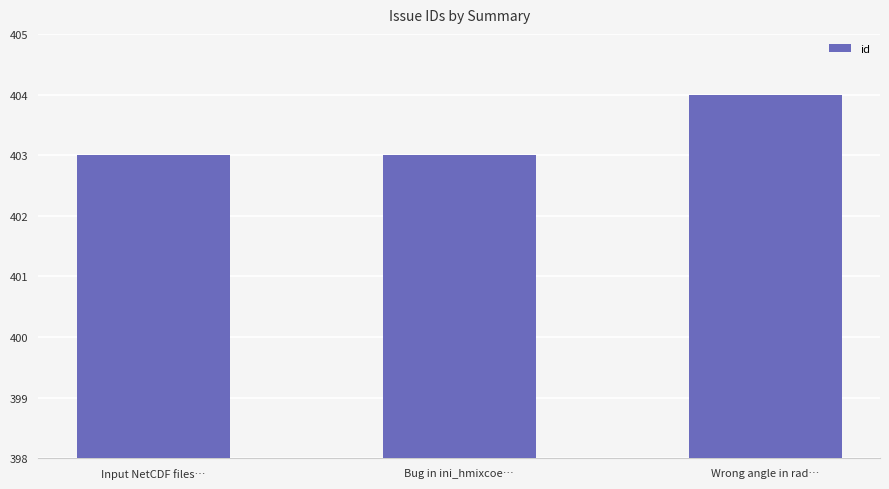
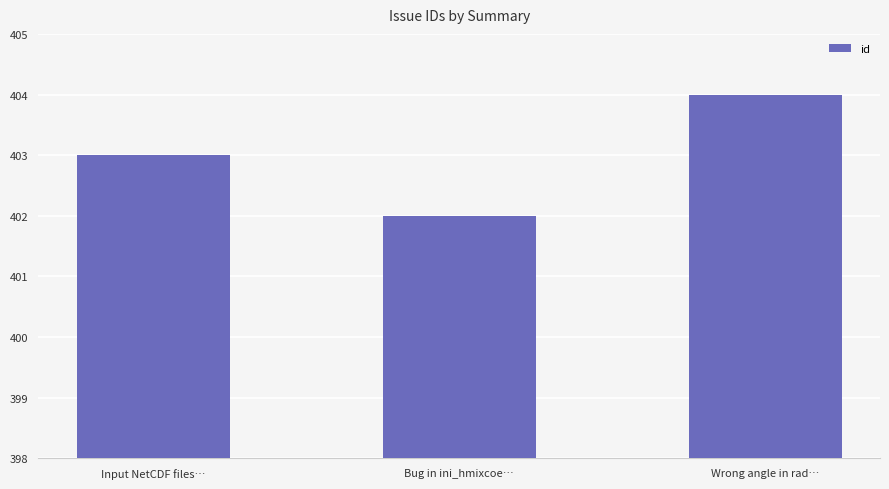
  {
    "Input NetCDF files…": 403,
-   "Bug in ini_hmixcoe…": 403,
+   "Bug in ini_hmixcoe…": 402,
    "Wrong angle in rad…": 404
  }
